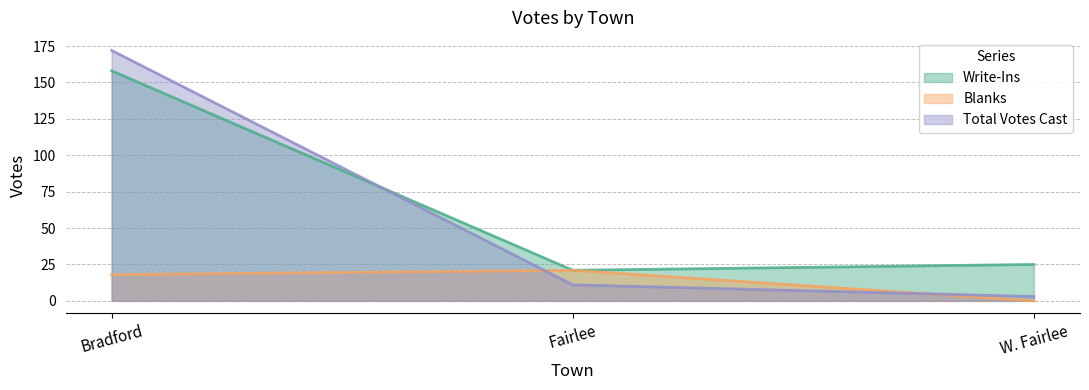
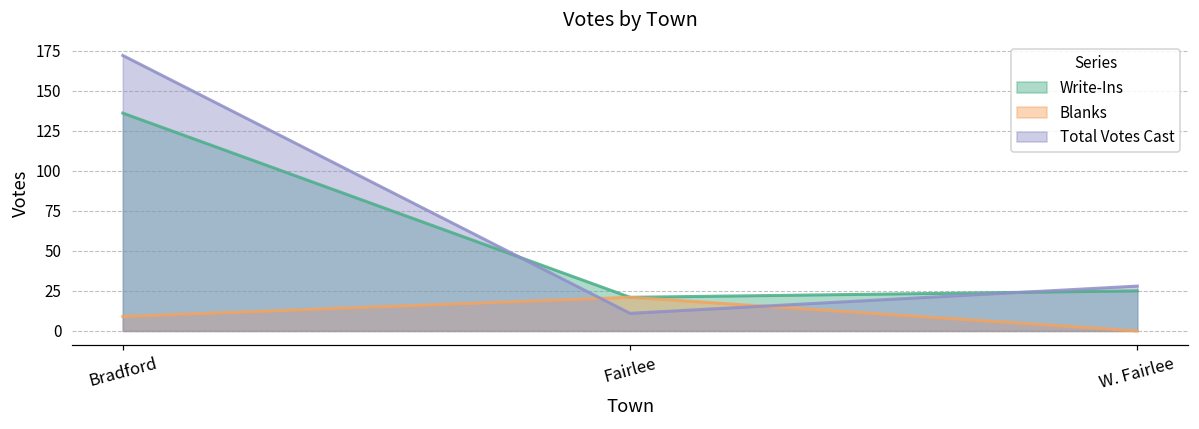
  {
    "Write-Ins": {
-     "Bradford": 158,
+     "Bradford": 136,
      "W. Fairlee": 25
    },
    "Blanks": {
-     "Bradford": 18,
+     "Bradford": 9,
      "W. Fairlee": 0
    },
    "Total Votes Cast": {
      "Bradford": 172,
      "Fairlee": 11,
-     "W. Fairlee": 3
+     "W. Fairlee": 28
    }
  }
